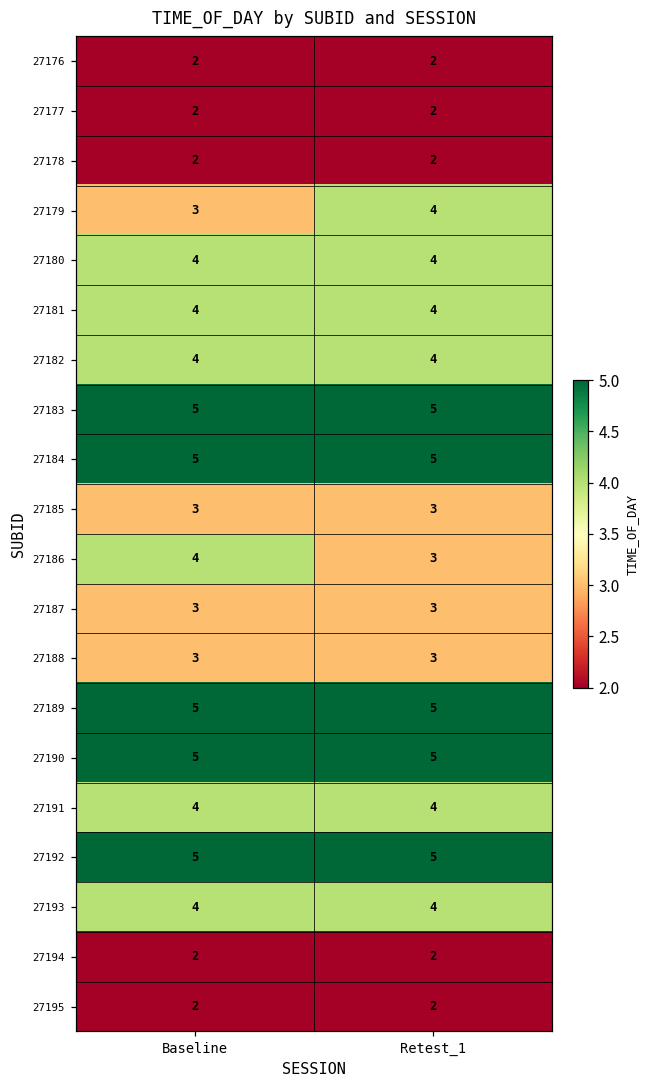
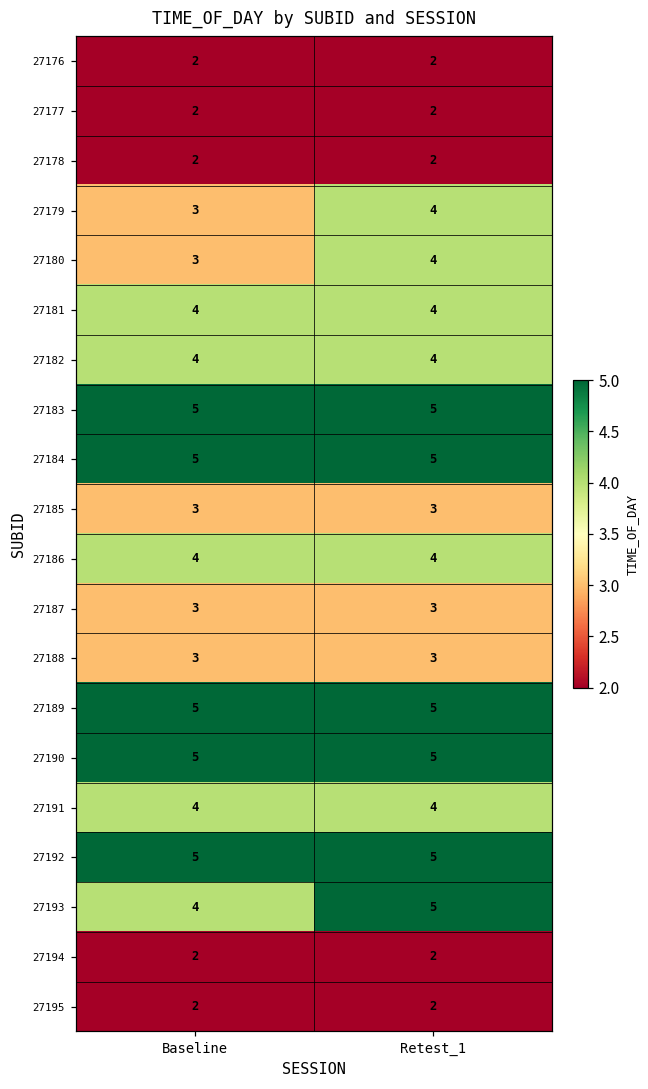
  {
    "27176": {
      "Baseline": 2,
      "Retest_1": 2
    },
    "27177": {
      "Baseline": 2,
      "Retest_1": 2
    },
    "27178": {
      "Baseline": 2,
      "Retest_1": 2
    },
    "27179": {
      "Baseline": 3,
      "Retest_1": 4
    },
    "27180": {
-     "Baseline": 4,
+     "Baseline": 3,
      "Retest_1": 4
    },
    "27181": {
      "Baseline": 4,
      "Retest_1": 4
    },
    "27182": {
      "Baseline": 4,
      "Retest_1": 4
    },
    "27183": {
      "Baseline": 5,
      "Retest_1": 5
    },
    "27184": {
      "Baseline": 5,
      "Retest_1": 5
    },
    "27185": {
      "Baseline": 3,
      "Retest_1": 3
    },
    "27186": {
      "Baseline": 4,
-     "Retest_1": 3
+     "Retest_1": 4
    },
    "27187": {
      "Baseline": 3,
      "Retest_1": 3
    },
    "27188": {
      "Baseline": 3,
      "Retest_1": 3
    },
    "27189": {
      "Baseline": 5,
      "Retest_1": 5
    },
    "27190": {
      "Baseline": 5,
      "Retest_1": 5
    },
    "27191": {
      "Baseline": 4,
      "Retest_1": 4
    },
    "27192": {
      "Baseline": 5,
      "Retest_1": 5
    },
    "27193": {
      "Baseline": 4,
-     "Retest_1": 4
+     "Retest_1": 5
    },
    "27194": {
      "Baseline": 2,
      "Retest_1": 2
    },
    "27195": {
      "Baseline": 2,
      "Retest_1": 2
    }
  }
